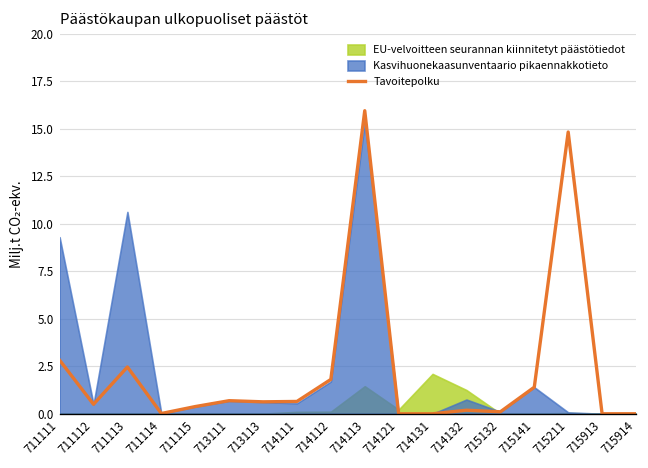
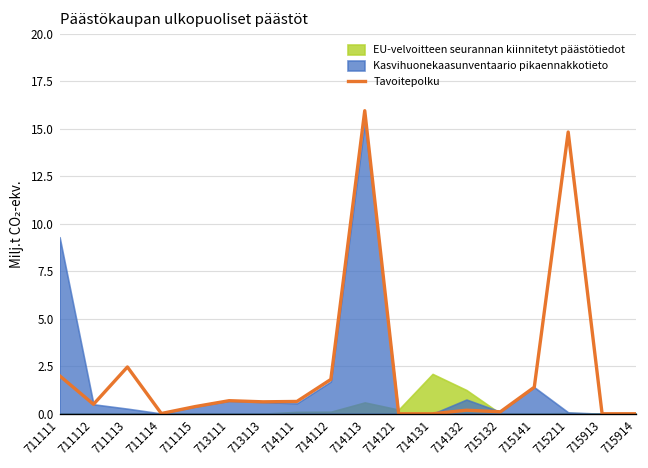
  {
    "Tavoitepolku": {
-     "711111": 2.8,
+     "711111": 2.0,
      "711113": 2.5,
      "714113": 16.0,
      "714132": 0.2,
      "715211": 14.8
    },
    "EU-velvoitteen seurannan kiinnitetyt päästötiedot": {
-     "714113": 1.5,
+     "714113": 0.6,
      "714121": 0.2,
      "714131": 2.1,
      "714132": 1.3
    },
    "Kasvihuonekaasunventaario pikaennakkotieto": {
      "711111": 9.3,
-     "711113": 10.6,
+     "711113": 0.3,
      "714113": 15.4,
      "714132": 0.8
    }
  }
